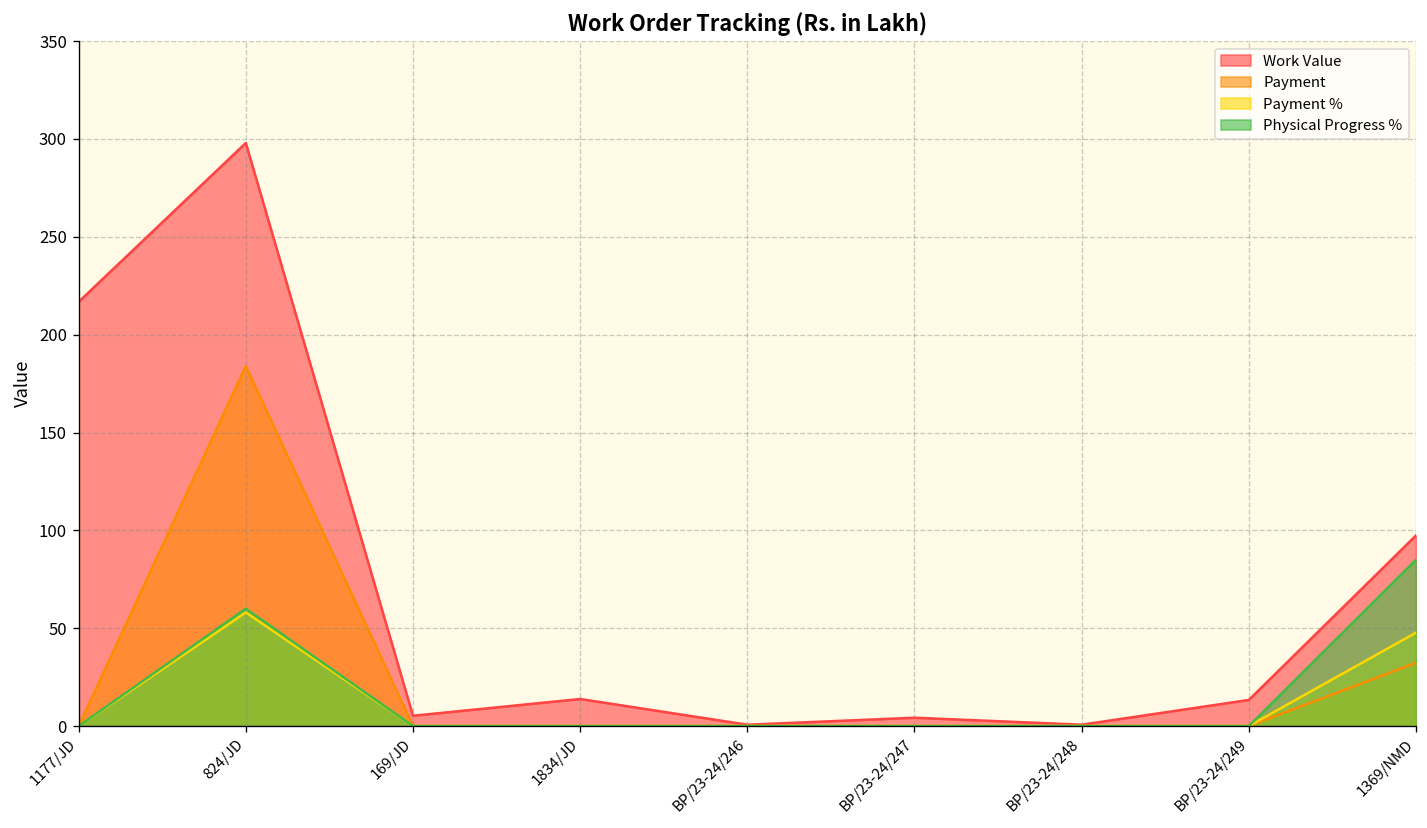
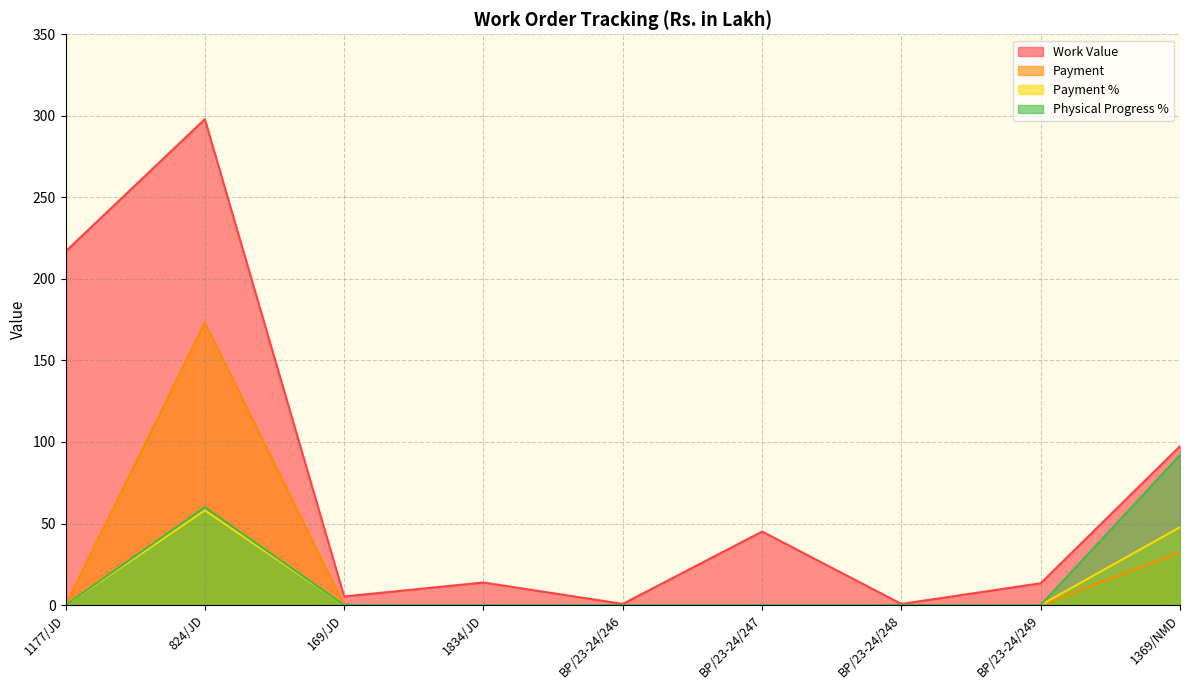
  {
    "Work Value": {
      "1177/JD": 217,
      "824/JD": 298,
      "169/JD": 5,
      "1834/JD": 14,
-     "BP/23-24/247": 4,
+     "BP/23-24/247": 45,
      "BP/23-24/249": 13,
      "1369/NMD": 97
    },
    "Payment": {
-     "824/JD": 184,
+     "824/JD": 173,
      "1369/NMD": 32
    },
    "Payment %": {
      "824/JD": 58,
      "1369/NMD": 48
    },
    "Physical Progress %": {
      "824/JD": 60,
-     "1369/NMD": 85
+     "1369/NMD": 92
    }
  }
